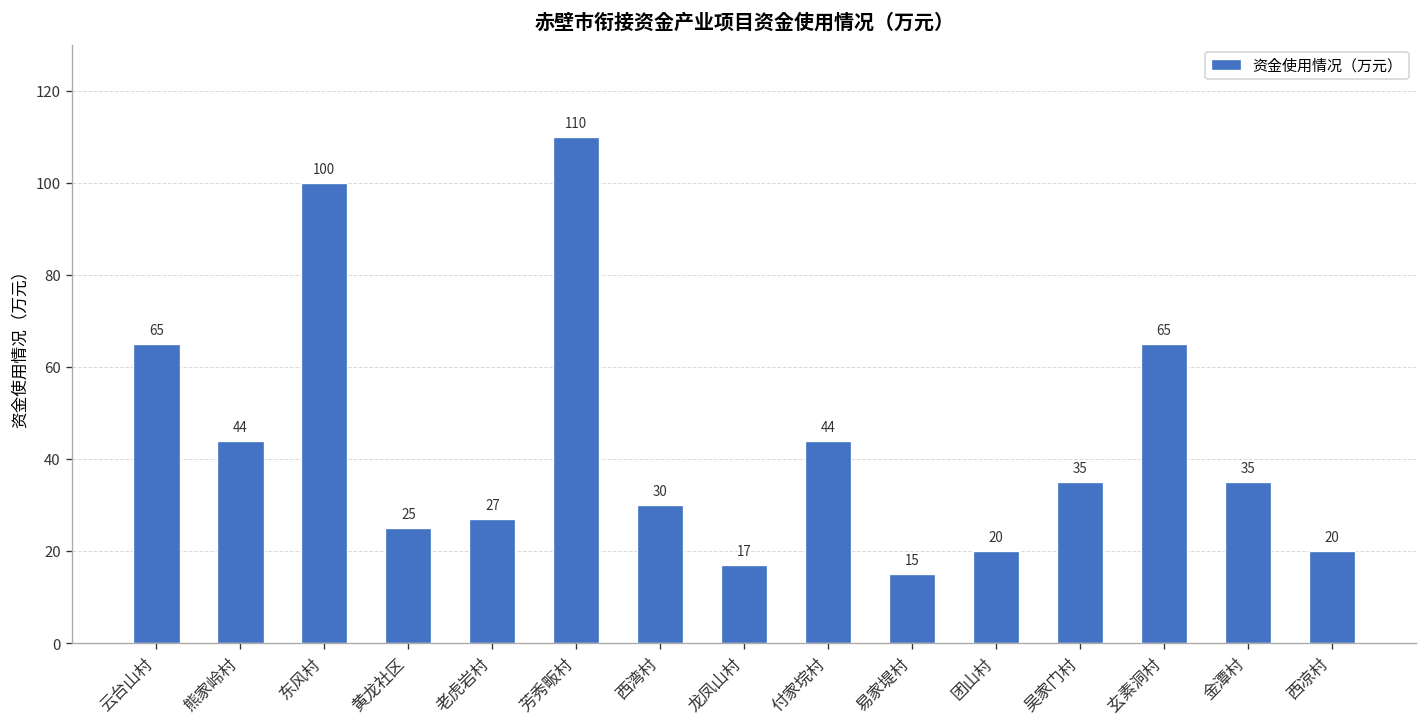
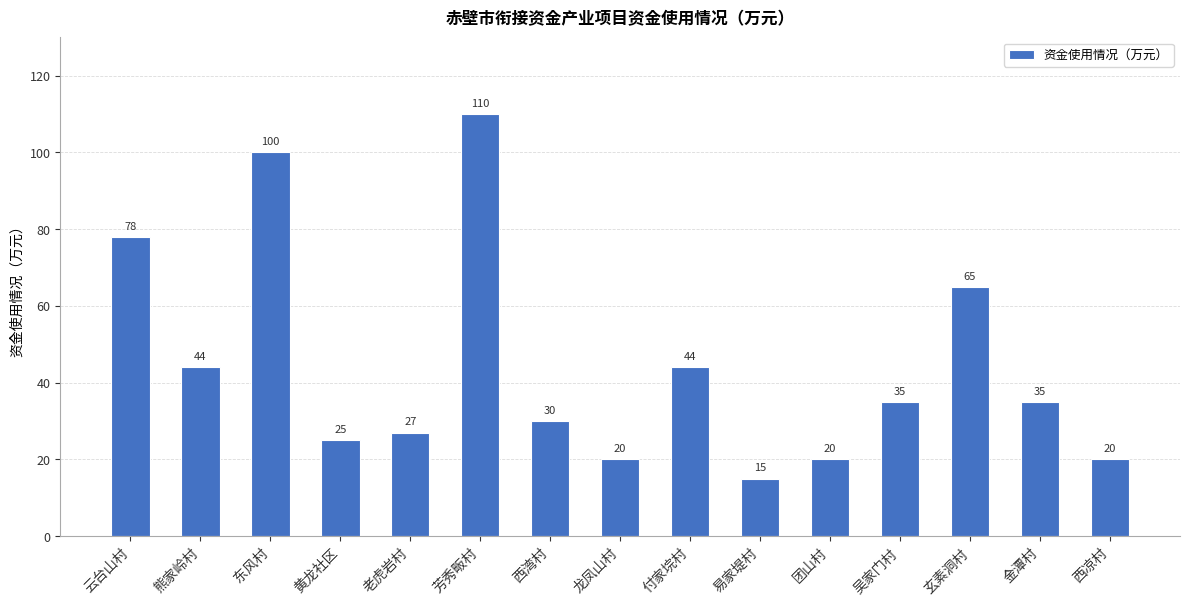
  {
-   "云台山村": 65,
+   "云台山村": 78,
    "熊家岭村": 44,
    "东风村": 100,
    "黄龙社区": 25,
    "老虎岩村": 27,
    "芳秀畈村": 110,
    "西湾村": 30,
-   "龙凤山村": 17,
+   "龙凤山村": 20,
    "付家垸村": 44,
    "易家堤村": 15,
    "团山村": 20,
    "吴家门村": 35,
    "玄素洞村": 65,
    "金潭村": 35,
    "西凉村": 20
  }
